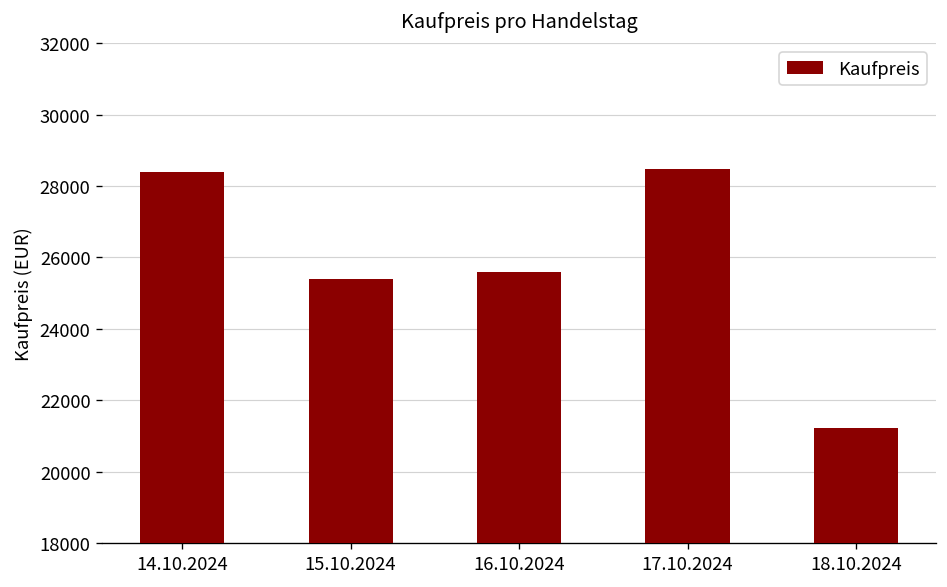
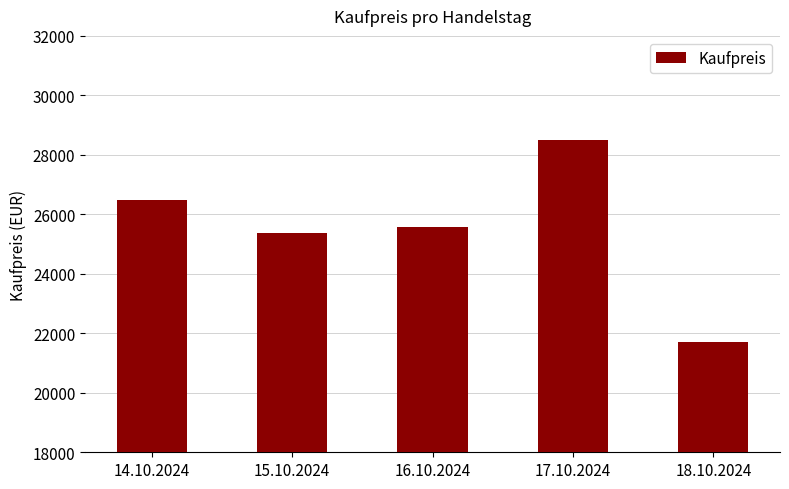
  {
-   "14.10.2024": 28400,
+   "14.10.2024": 26500,
    "15.10.2024": 25400,
    "16.10.2024": 25600,
    "17.10.2024": 28500,
-   "18.10.2024": 21200
+   "18.10.2024": 21700
  }
